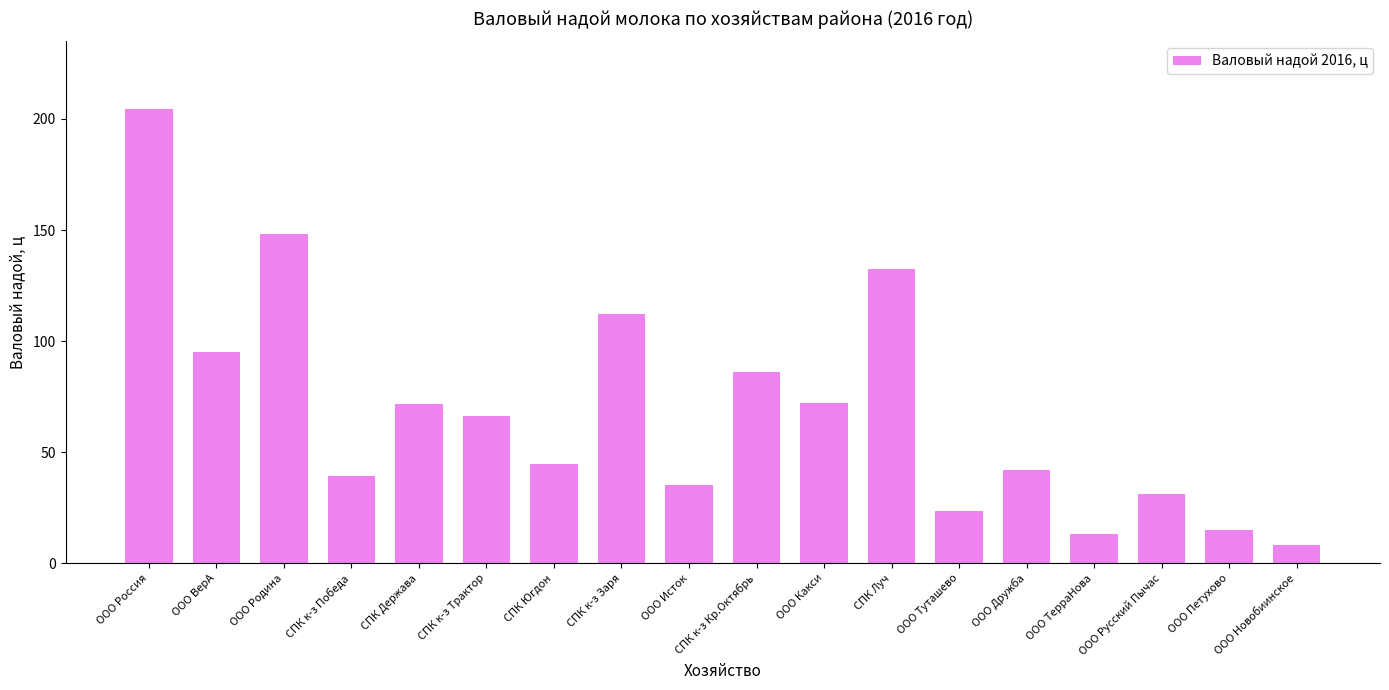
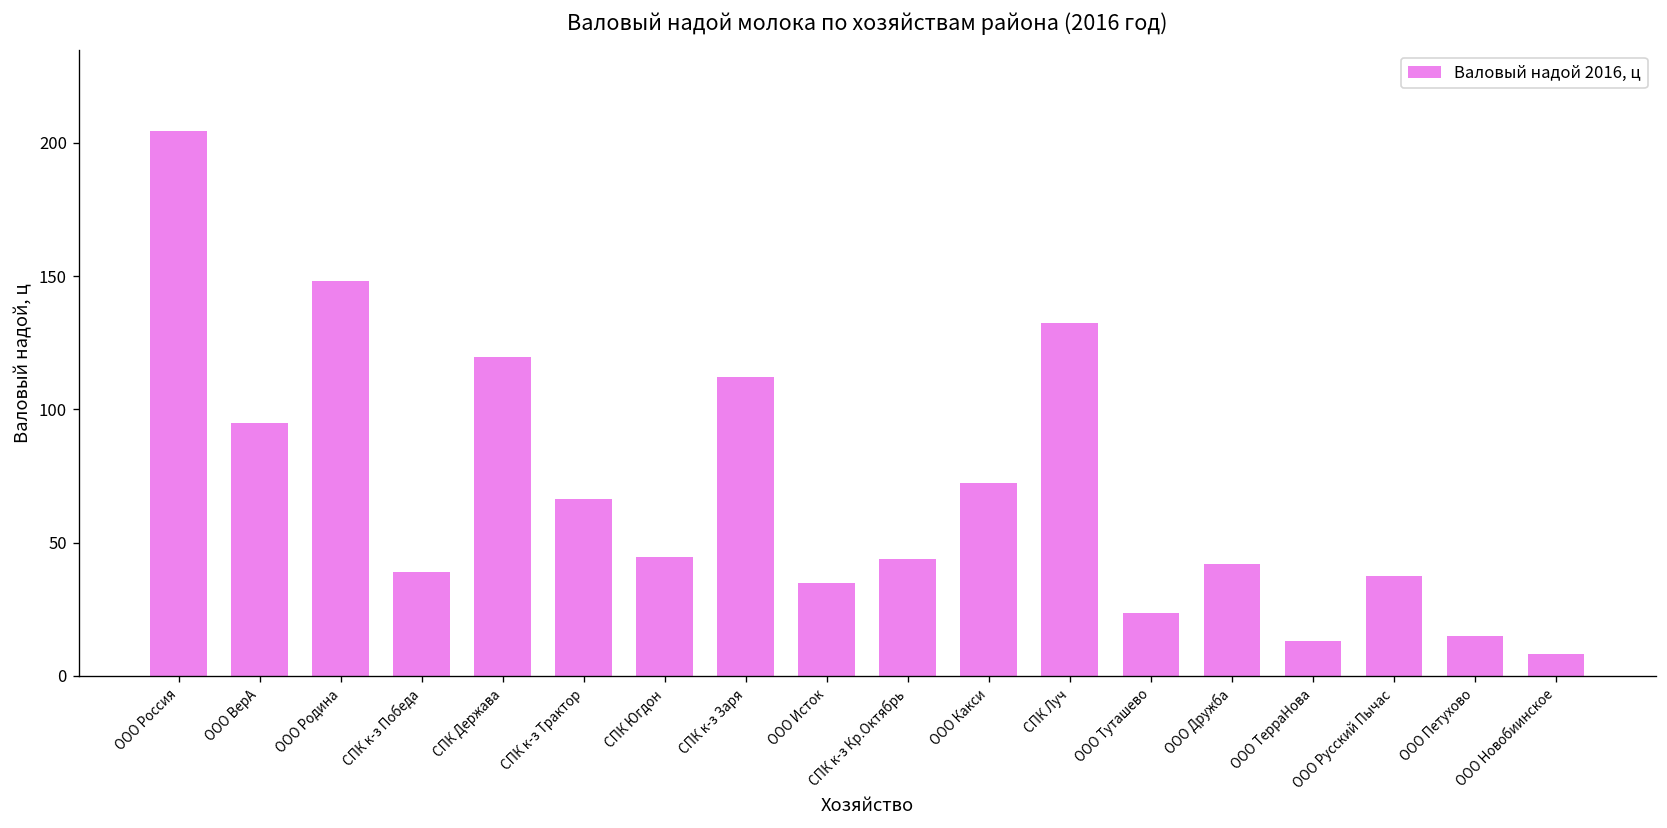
  {
    "ООО Россия": 204,
    "ООО ВерА": 95,
    "ООО Родина": 148,
    "СПК к-з Победа": 39,
-   "СПК Держава": 72,
+   "СПК Держава": 120,
    "СПК к-з Трактор": 66,
    "СПК Югдон": 45,
    "СПК к-з Заря": 112,
    "ООО Исток": 35,
-   "СПК к-з Кр.Октябрь": 86,
+   "СПК к-з Кр.Октябрь": 44,
    "ООО Какси": 72,
    "СПК Луч": 132,
    "ООО Туташево": 24,
    "ООО Дружба": 42,
    "ООО ТерраНова": 13,
-   "ООО Русский Пычас": 31,
+   "ООО Русский Пычас": 38,
    "ООО Петухово": 15,
    "ООО Новобиинское": 8
  }
